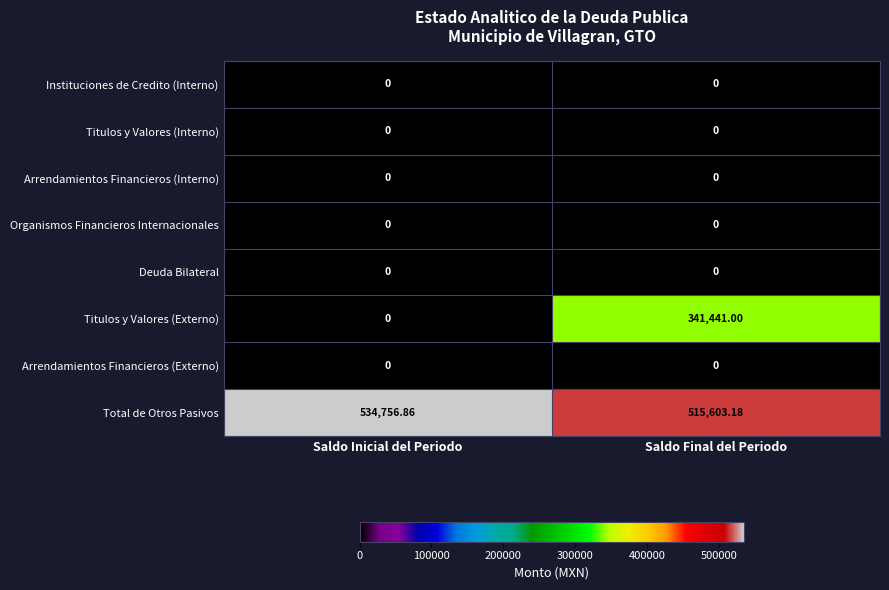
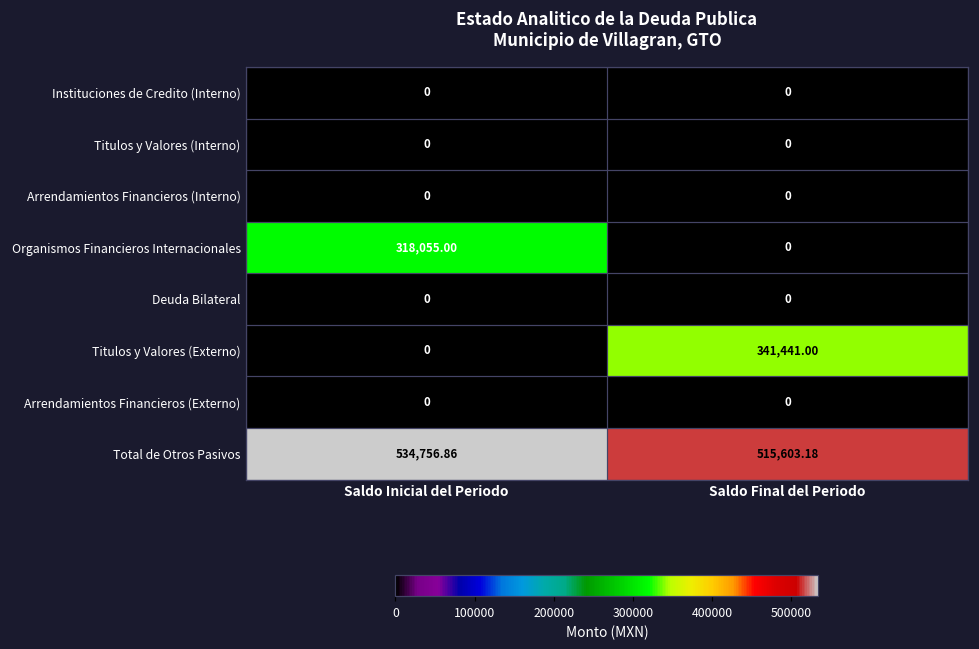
  {
    "Instituciones de Credito (Interno)": {
      "Saldo Inicial del Periodo": "0",
      "Saldo Final del Periodo": "0"
    },
    "Titulos y Valores (Interno)": {
      "Saldo Inicial del Periodo": "0",
      "Saldo Final del Periodo": "0"
    },
    "Arrendamientos Financieros (Interno)": {
      "Saldo Inicial del Periodo": "0",
      "Saldo Final del Periodo": "0"
    },
    "Organismos Financieros Internacionales": {
-     "Saldo Inicial del Periodo": "0",
+     "Saldo Inicial del Periodo": "318,055.00",
      "Saldo Final del Periodo": "0"
    },
    "Deuda Bilateral": {
      "Saldo Inicial del Periodo": "0",
      "Saldo Final del Periodo": "0"
    },
    "Titulos y Valores (Externo)": {
      "Saldo Inicial del Periodo": "0",
      "Saldo Final del Periodo": "341,441.00"
    },
    "Arrendamientos Financieros (Externo)": {
      "Saldo Inicial del Periodo": "0",
      "Saldo Final del Periodo": "0"
    },
    "Total de Otros Pasivos": {
      "Saldo Inicial del Periodo": "534,756.86",
      "Saldo Final del Periodo": "515,603.18"
    }
  }
